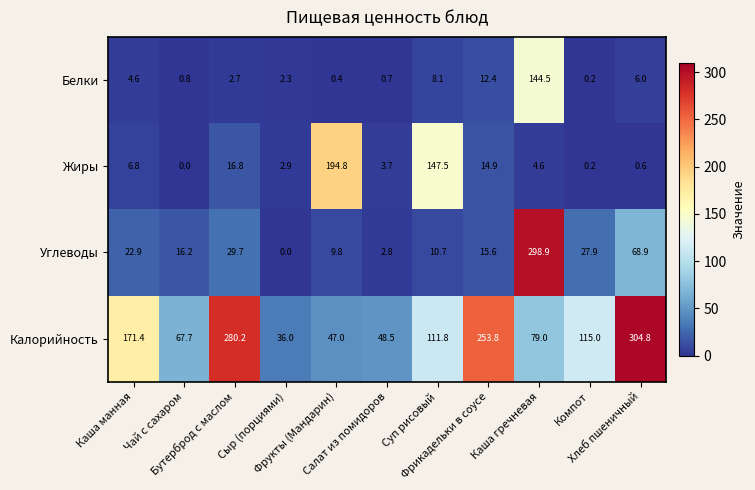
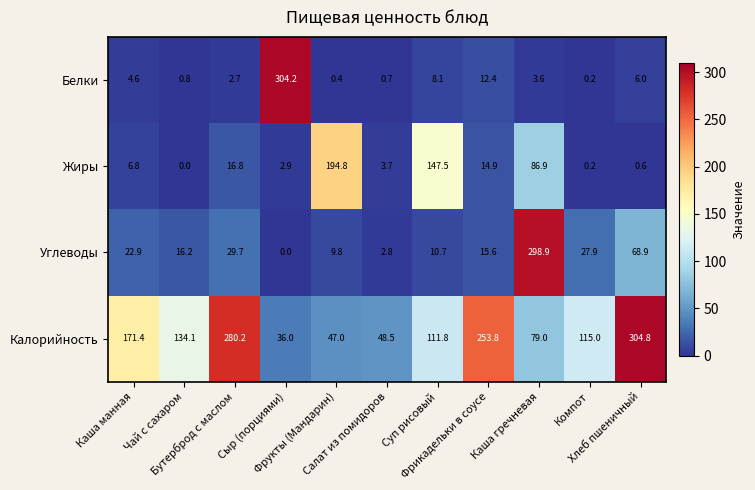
  {
    "Белки": {
      "Каша манная": 4.6,
      "Чай с сахаром": 0.8,
      "Бутерброд с маслом": 2.7,
-     "Сыр (порциями)": 2.3,
+     "Сыр (порциями)": 304.2,
      "Фрукты (Мандарин)": 0.4,
      "Салат из помидоров": 0.7,
      "Суп рисовый": 8.1,
      "Фрикадельки в соусе": 12.4,
-     "Каша гречневая": 144.5,
+     "Каша гречневая": 3.6,
      "Компот": 0.2,
      "Хлеб пшеничный": 6.0
    },
    "Жиры": {
      "Каша манная": 6.8,
      "Чай с сахаром": 0.0,
      "Бутерброд с маслом": 16.8,
      "Сыр (порциями)": 2.9,
      "Фрукты (Мандарин)": 194.8,
      "Салат из помидоров": 3.7,
      "Суп рисовый": 147.5,
      "Фрикадельки в соусе": 14.9,
-     "Каша гречневая": 4.6,
+     "Каша гречневая": 86.9,
      "Компот": 0.2,
      "Хлеб пшеничный": 0.6
    },
    "Углеводы": {
      "Каша манная": 22.9,
      "Чай с сахаром": 16.2,
      "Бутерброд с маслом": 29.7,
      "Сыр (порциями)": 0.0,
      "Фрукты (Мандарин)": 9.8,
      "Салат из помидоров": 2.8,
      "Суп рисовый": 10.7,
      "Фрикадельки в соусе": 15.6,
      "Каша гречневая": 298.9,
      "Компот": 27.9,
      "Хлеб пшеничный": 68.9
    },
    "Калорийность": {
      "Каша манная": 171.4,
-     "Чай с сахаром": 67.7,
+     "Чай с сахаром": 134.1,
      "Бутерброд с маслом": 280.2,
      "Сыр (порциями)": 36.0,
      "Фрукты (Мандарин)": 47.0,
      "Салат из помидоров": 48.5,
      "Суп рисовый": 111.8,
      "Фрикадельки в соусе": 253.8,
      "Каша гречневая": 79.0,
      "Компот": 115.0,
      "Хлеб пшеничный": 304.8
    }
  }
